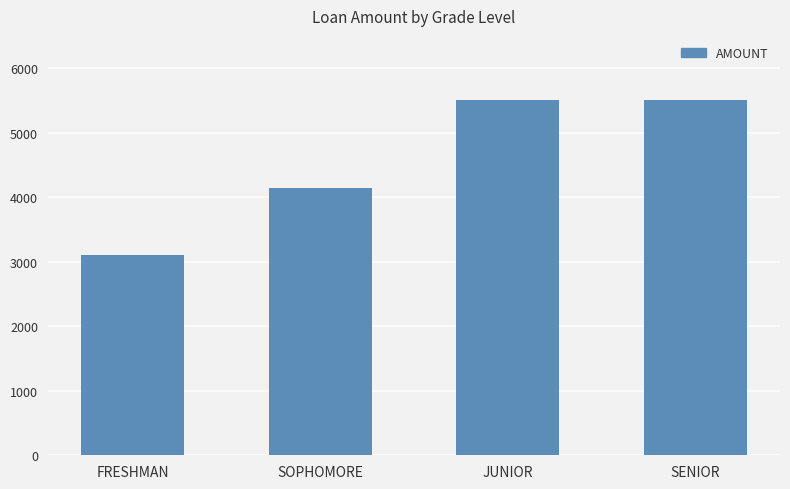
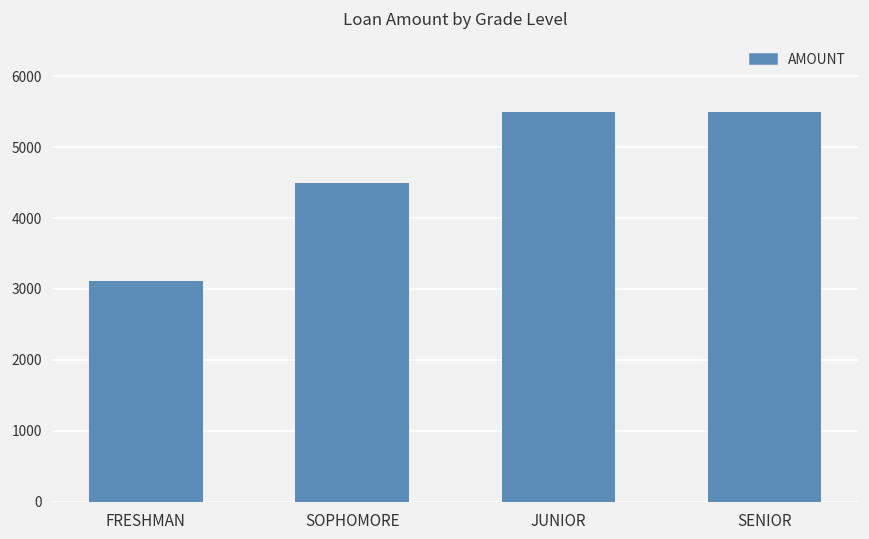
  {
    "FRESHMAN": 3100,
-   "SOPHOMORE": 4100,
+   "SOPHOMORE": 4500,
    "JUNIOR": 5500,
    "SENIOR": 5500
  }
